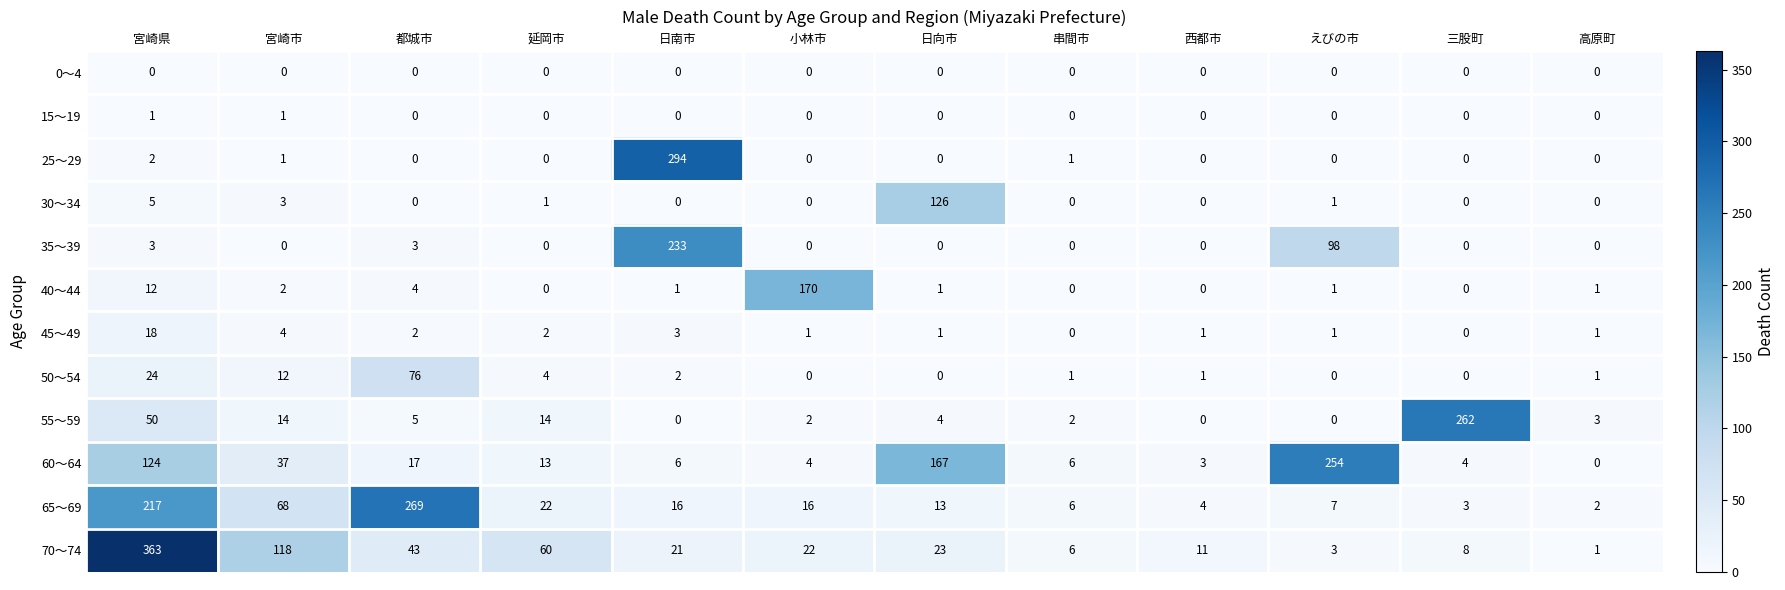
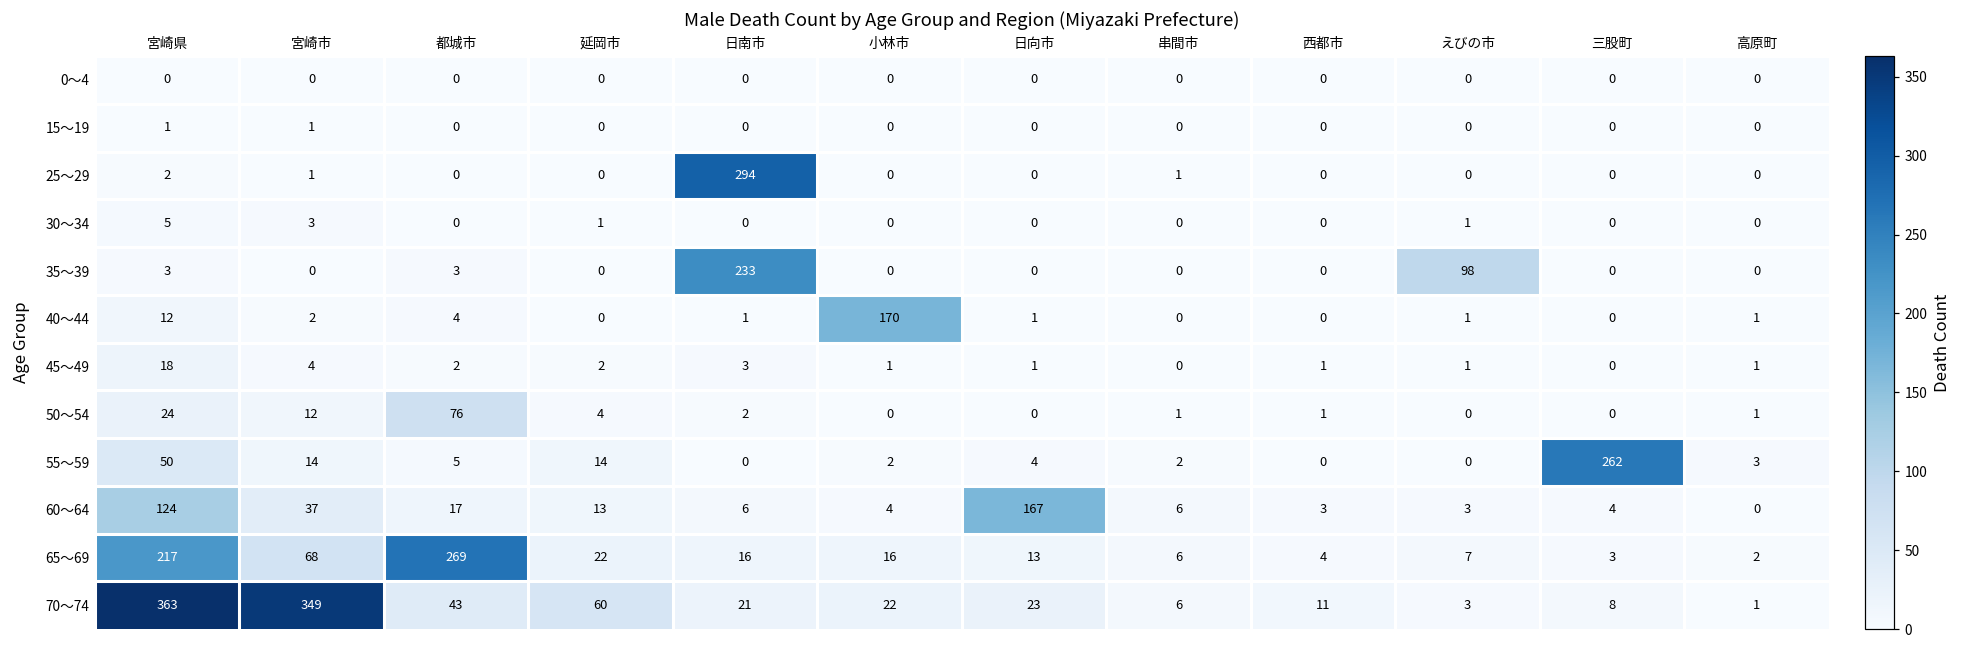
  {
    "0～4": {
      "宮崎県": 0,
      "宮崎市": 0,
      "都城市": 0,
      "延岡市": 0,
      "日南市": 0,
      "小林市": 0,
      "日向市": 0,
      "串間市": 0,
      "西都市": 0,
      "えびの市": 0,
      "三股町": 0,
      "高原町": 0
    },
    "15～19": {
      "宮崎県": 1,
      "宮崎市": 1,
      "都城市": 0,
      "延岡市": 0,
      "日南市": 0,
      "小林市": 0,
      "日向市": 0,
      "串間市": 0,
      "西都市": 0,
      "えびの市": 0,
      "三股町": 0,
      "高原町": 0
    },
    "25～29": {
      "宮崎県": 2,
      "宮崎市": 1,
      "都城市": 0,
      "延岡市": 0,
      "日南市": 294,
      "小林市": 0,
      "日向市": 0,
      "串間市": 1,
      "西都市": 0,
      "えびの市": 0,
      "三股町": 0,
      "高原町": 0
    },
    "30～34": {
      "宮崎県": 5,
      "宮崎市": 3,
      "都城市": 0,
      "延岡市": 1,
      "日南市": 0,
      "小林市": 0,
-     "日向市": 126,
+     "日向市": 0,
      "串間市": 0,
      "西都市": 0,
      "えびの市": 1,
      "三股町": 0,
      "高原町": 0
    },
    "35～39": {
      "宮崎県": 3,
      "宮崎市": 0,
      "都城市": 3,
      "延岡市": 0,
      "日南市": 233,
      "小林市": 0,
      "日向市": 0,
      "串間市": 0,
      "西都市": 0,
      "えびの市": 98,
      "三股町": 0,
      "高原町": 0
    },
    "40～44": {
      "宮崎県": 12,
      "宮崎市": 2,
      "都城市": 4,
      "延岡市": 0,
      "日南市": 1,
      "小林市": 170,
      "日向市": 1,
      "串間市": 0,
      "西都市": 0,
      "えびの市": 1,
      "三股町": 0,
      "高原町": 1
    },
    "45～49": {
      "宮崎県": 18,
      "宮崎市": 4,
      "都城市": 2,
      "延岡市": 2,
      "日南市": 3,
      "小林市": 1,
      "日向市": 1,
      "串間市": 0,
      "西都市": 1,
      "えびの市": 1,
      "三股町": 0,
      "高原町": 1
    },
    "50～54": {
      "宮崎県": 24,
      "宮崎市": 12,
      "都城市": 76,
      "延岡市": 4,
      "日南市": 2,
      "小林市": 0,
      "日向市": 0,
      "串間市": 1,
      "西都市": 1,
      "えびの市": 0,
      "三股町": 0,
      "高原町": 1
    },
    "55～59": {
      "宮崎県": 50,
      "宮崎市": 14,
      "都城市": 5,
      "延岡市": 14,
      "日南市": 0,
      "小林市": 2,
      "日向市": 4,
      "串間市": 2,
      "西都市": 0,
      "えびの市": 0,
      "三股町": 262,
      "高原町": 3
    },
    "60～64": {
      "宮崎県": 124,
      "宮崎市": 37,
      "都城市": 17,
      "延岡市": 13,
      "日南市": 6,
      "小林市": 4,
      "日向市": 167,
      "串間市": 6,
      "西都市": 3,
-     "えびの市": 254,
+     "えびの市": 3,
      "三股町": 4,
      "高原町": 0
    },
    "65～69": {
      "宮崎県": 217,
      "宮崎市": 68,
      "都城市": 269,
      "延岡市": 22,
      "日南市": 16,
      "小林市": 16,
      "日向市": 13,
      "串間市": 6,
      "西都市": 4,
      "えびの市": 7,
      "三股町": 3,
      "高原町": 2
    },
    "70～74": {
      "宮崎県": 363,
-     "宮崎市": 118,
+     "宮崎市": 349,
      "都城市": 43,
      "延岡市": 60,
      "日南市": 21,
      "小林市": 22,
      "日向市": 23,
      "串間市": 6,
      "西都市": 11,
      "えびの市": 3,
      "三股町": 8,
      "高原町": 1
    }
  }
